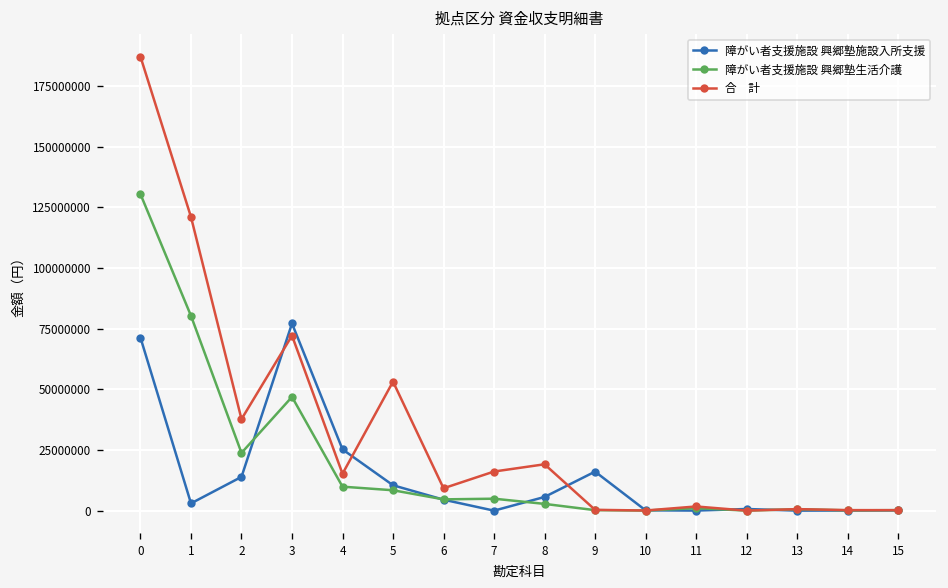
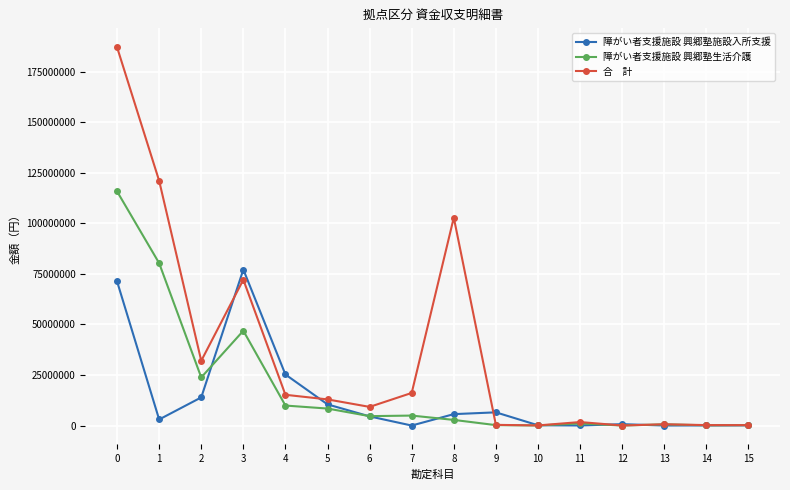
  {
    "障がい者支援施設 興郷塾施設入所支援": {
      "0": 71000000,
      "1": 3000000,
      "2": 14000000,
      "3": 77000000,
      "4": 25000000,
      "5": 10000000,
      "7": 0,
      "8": 6000000,
-     "9": 16000000
+     "9": 7000000
    },
    "障がい者支援施設 興郷塾生活介護": {
-     "0": 130000000,
+     "0": 116000000,
      "1": 80000000,
      "2": 24000000,
      "3": 47000000,
      "4": 10000000,
      "5": 8000000,
      "7": 5000000,
      "8": 3000000
    },
    "合 計": {
      "0": 187000000,
      "1": 121000000,
-     "2": 38000000,
+     "2": 32000000,
      "3": 72000000,
      "4": 15000000,
-     "5": 53000000,
+     "5": 13000000,
      "6": 9000000,
      "7": 16000000,
-     "8": 19000000
+     "8": 103000000
    }
  }
